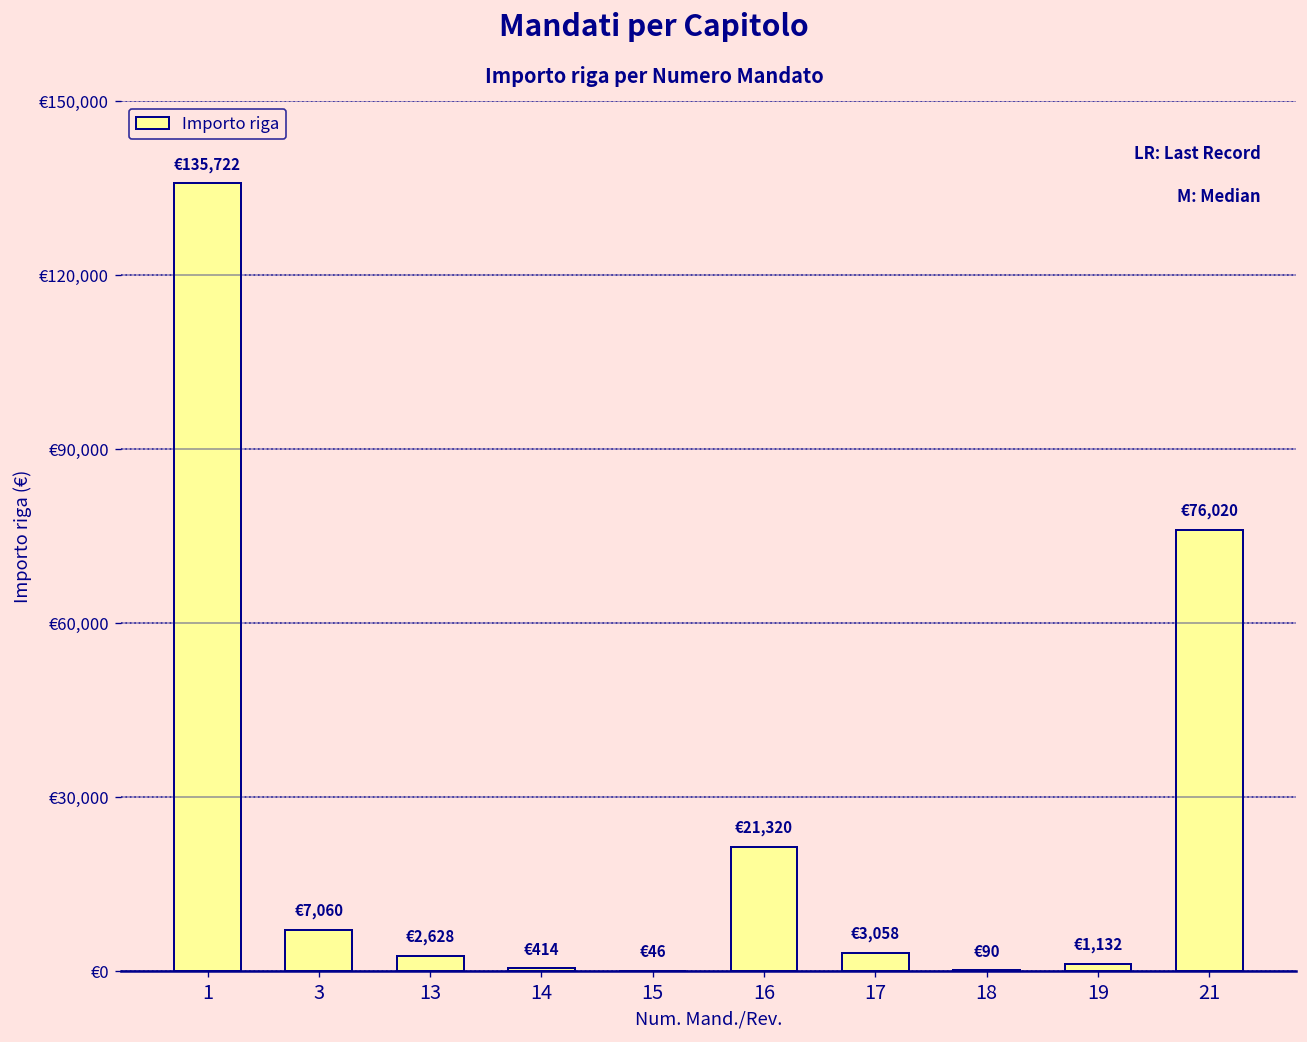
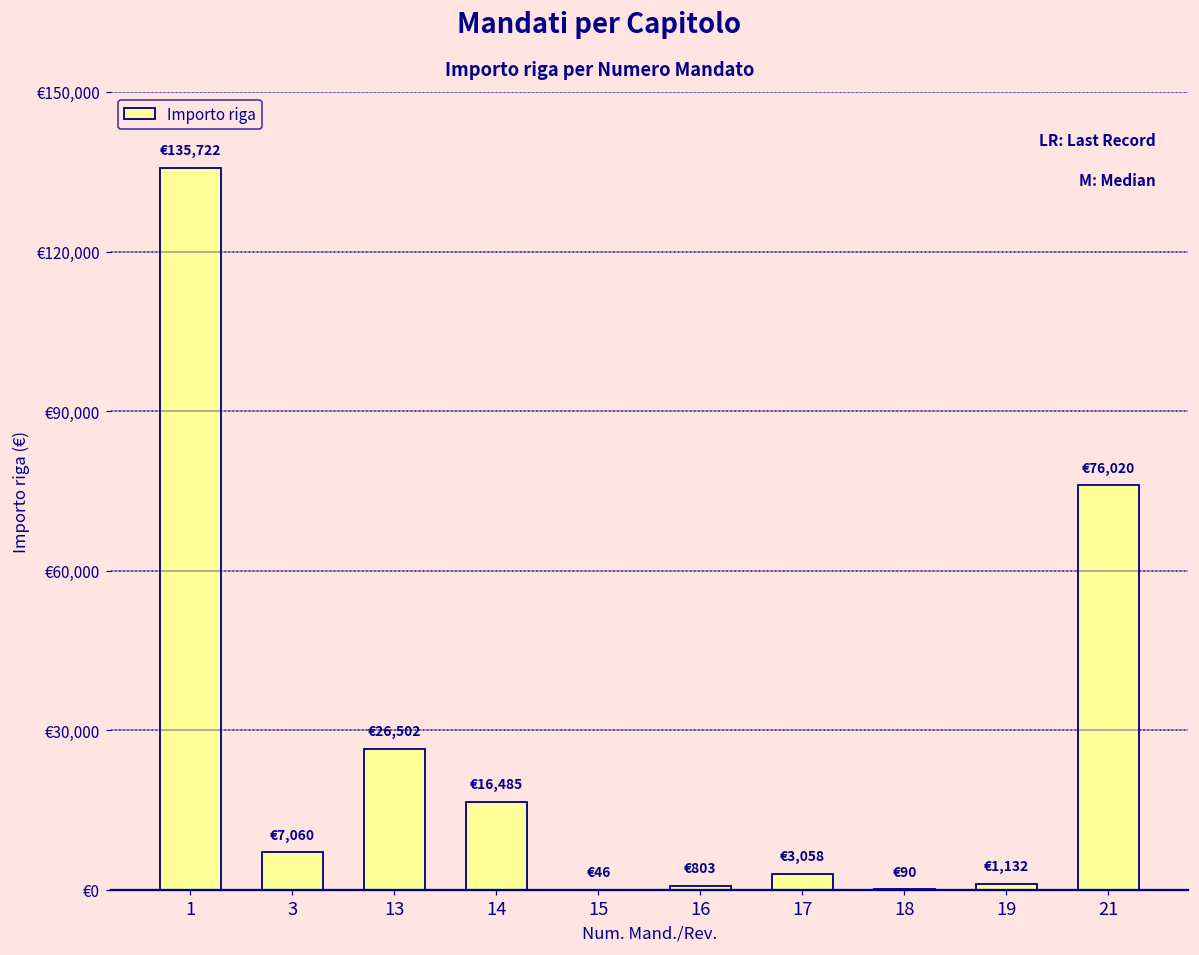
  {
    "1": "€135,722",
    "3": "€7,060",
-   "13": "€2,628",
-   "14": "€414",
+   "13": "€26,502",
+   "14": "€16,485",
    "15": "€46",
-   "16": "€21,320",
+   "16": "€803",
    "17": "€3,058",
    "18": "€90",
    "19": "€1,132",
    "21": "€76,020"
  }
